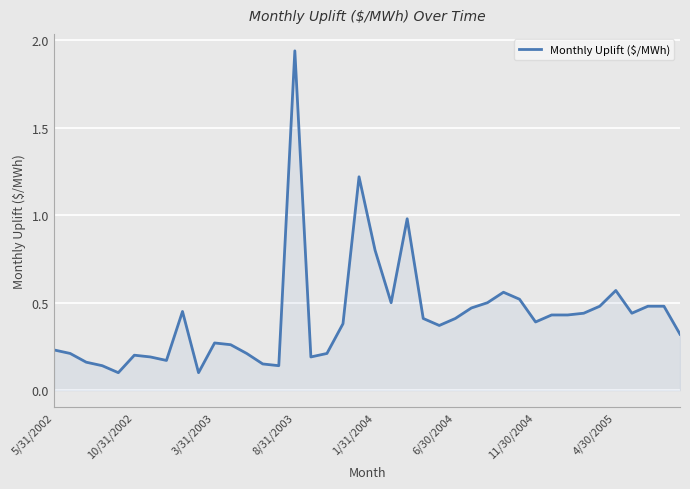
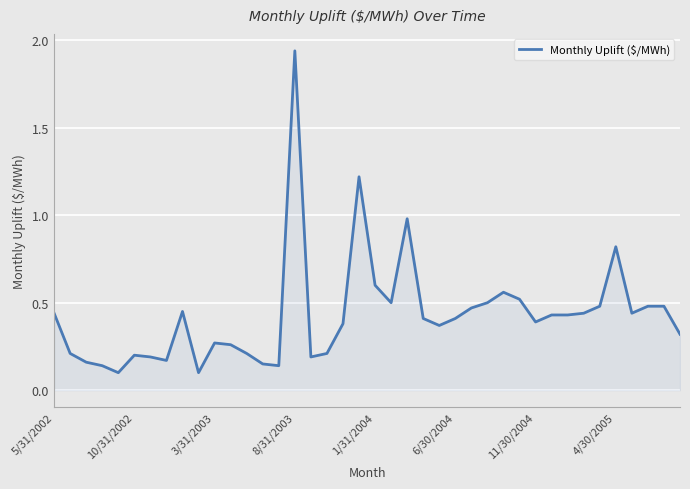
  {
-   "5/31/2002": 0.23,
+   "5/31/2002": 0.44,
    "10/31/2002": 0.20,
    "3/31/2003": 0.27,
    "8/31/2003": 1.94,
-   "1/31/2004": 0.8,
+   "1/31/2004": 0.6,
    "6/30/2004": 0.41,
    "11/30/2004": 0.39,
-   "4/30/2005": 0.57
+   "4/30/2005": 0.82
  }
